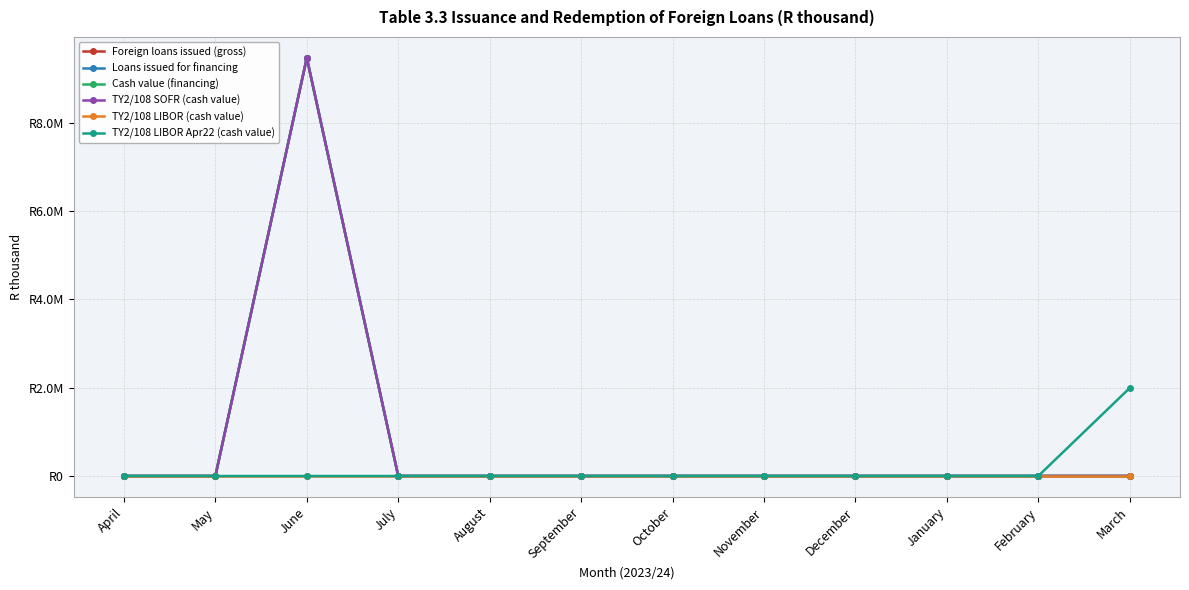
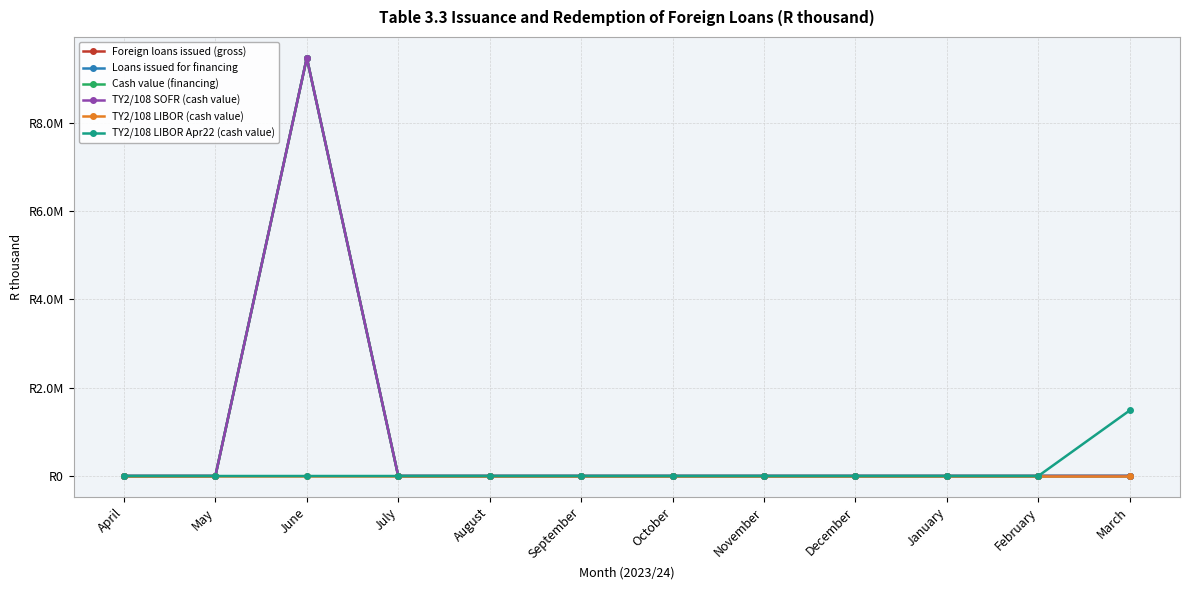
  {
    "TY2/108 SOFR (cash value)": {
      "June": "R9500000"
    },
    "TY2/108 LIBOR Apr22 (cash value)": {
-     "March": "R2000000"
+     "March": "R1500000"
    }
  }
